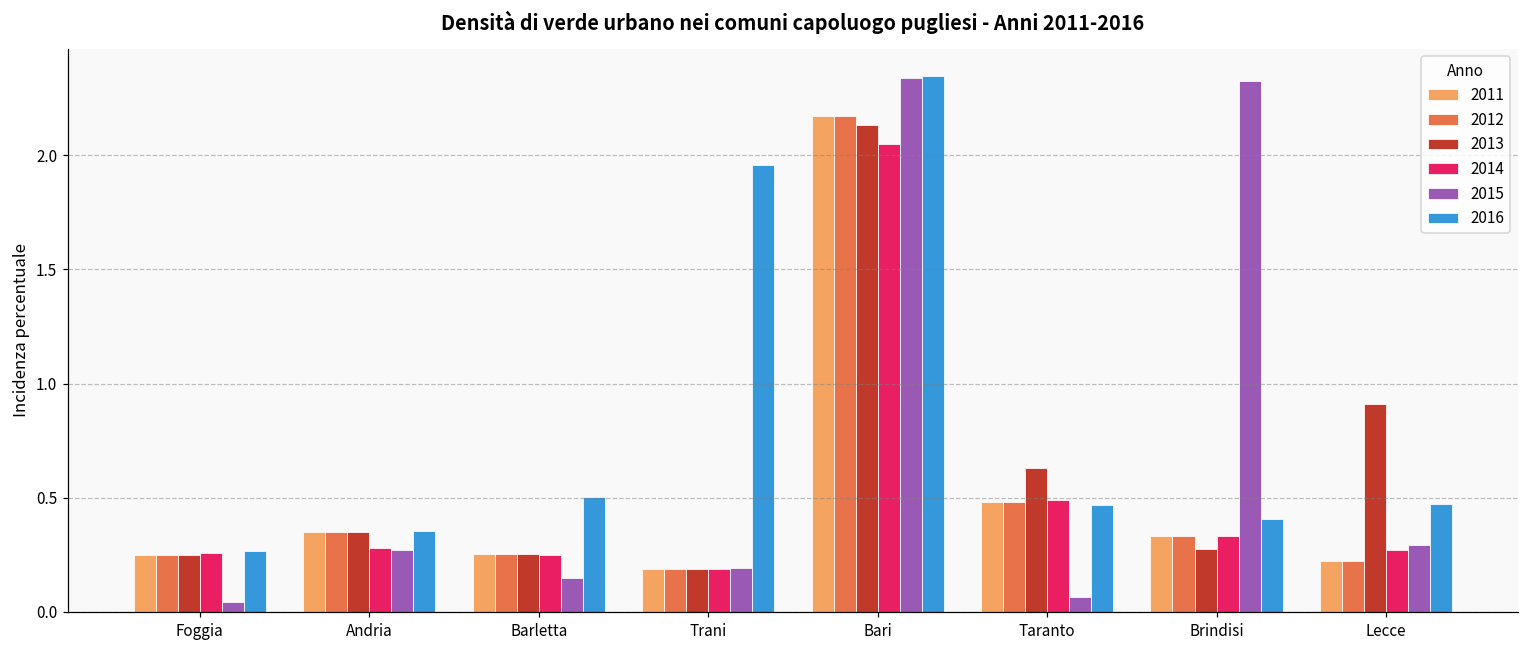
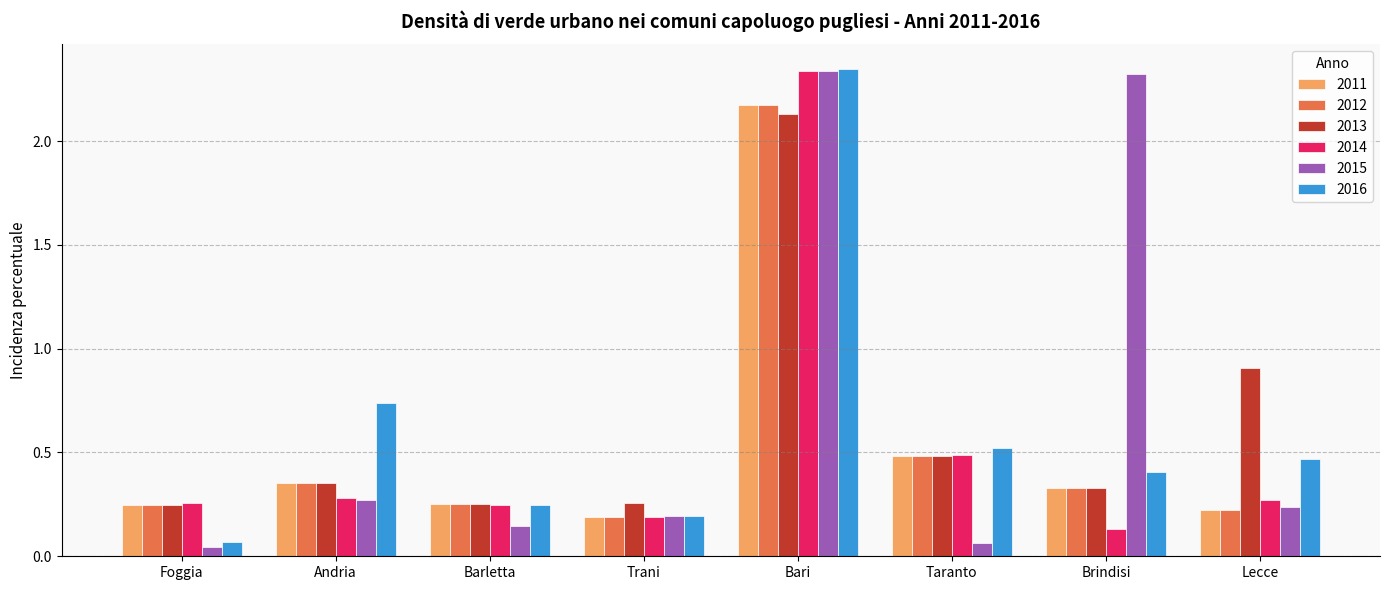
  {
    "2013": {
      "Foggia": 0.25,
      "Andria": 0.35,
      "Barletta": 0.25,
-     "Trani": 0.19,
+     "Trani": 0.26,
      "Bari": 2.13,
-     "Taranto": 0.63,
-     "Brindisi": 0.28,
+     "Taranto": 0.48,
+     "Brindisi": 0.33,
      "Lecce": 0.91
    },
    "2014": {
      "Foggia": 0.26,
      "Andria": 0.28,
      "Barletta": 0.25,
      "Trani": 0.19,
-     "Bari": 2.05,
+     "Bari": 2.34,
      "Taranto": 0.49,
-     "Brindisi": 0.33,
+     "Brindisi": 0.13,
      "Lecce": 0.27
    },
    "2015": {
      "Foggia": 0.04,
      "Andria": 0.27,
      "Barletta": 0.15,
      "Trani": 0.19,
      "Bari": 2.34,
      "Taranto": 0.07,
      "Brindisi": 2.32,
-     "Lecce": 0.29
+     "Lecce": 0.24
    },
    "2016": {
-     "Foggia": 0.27,
-     "Andria": 0.36,
-     "Barletta": 0.50,
-     "Trani": 1.96,
+     "Foggia": 0.07,
+     "Andria": 0.74,
+     "Barletta": 0.25,
+     "Trani": 0.19,
      "Bari": 2.35,
-     "Taranto": 0.47,
+     "Taranto": 0.52,
      "Brindisi": 0.41,
      "Lecce": 0.47
    }
  }
